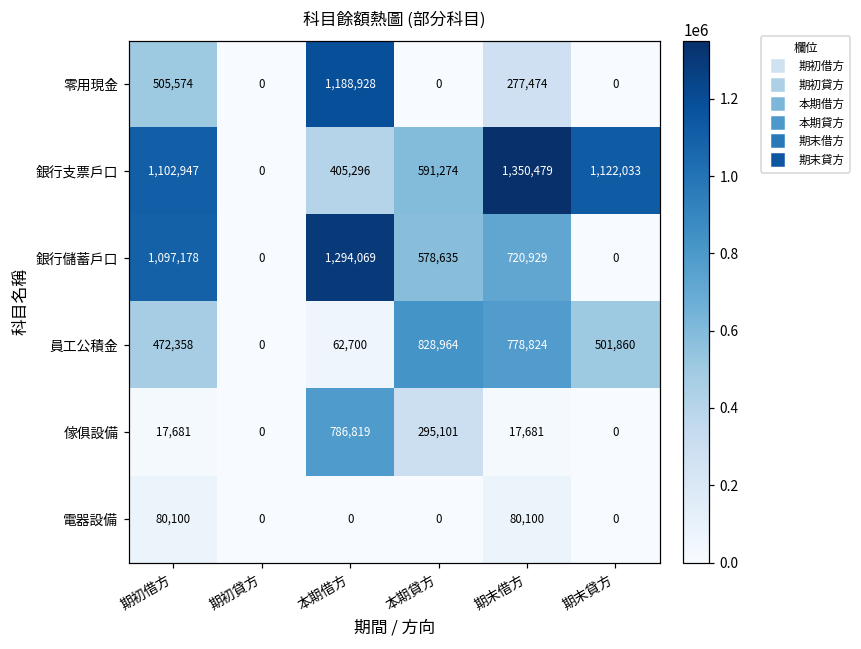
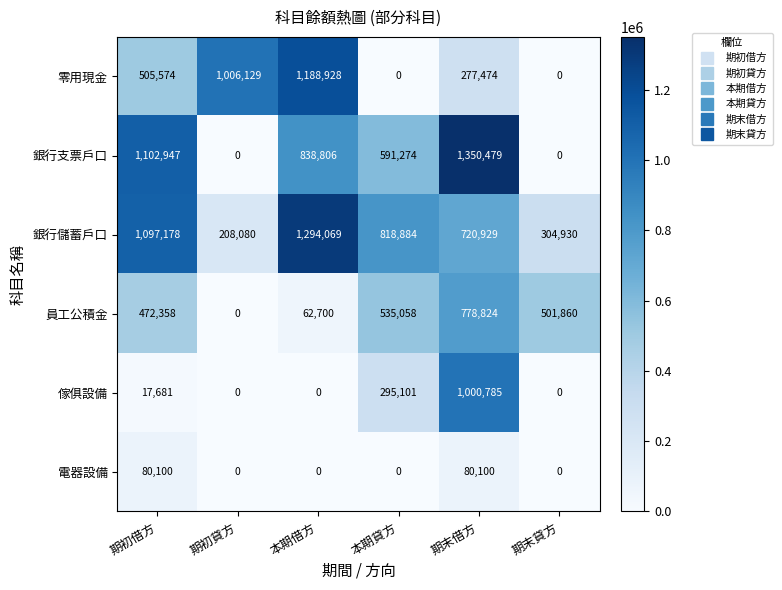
  {
    "零用現金": {
      "期初借方": "505,574",
-     "期初貸方": "0",
+     "期初貸方": "1,006,129",
      "本期借方": "1,188,928",
      "本期貸方": "0",
      "期末借方": "277,474",
      "期末貸方": "0"
    },
    "銀行支票戶口": {
      "期初借方": "1,102,947",
      "期初貸方": "0",
-     "本期借方": "405,296",
+     "本期借方": "838,806",
      "本期貸方": "591,274",
      "期末借方": "1,350,479",
-     "期末貸方": "1,122,033"
+     "期末貸方": "0"
    },
    "銀行儲蓄戶口": {
      "期初借方": "1,097,178",
-     "期初貸方": "0",
+     "期初貸方": "208,080",
      "本期借方": "1,294,069",
-     "本期貸方": "578,635",
+     "本期貸方": "818,884",
      "期末借方": "720,929",
-     "期末貸方": "0"
+     "期末貸方": "304,930"
    },
    "員工公積金": {
      "期初借方": "472,358",
      "期初貸方": "0",
      "本期借方": "62,700",
-     "本期貸方": "828,964",
+     "本期貸方": "535,058",
      "期末借方": "778,824",
      "期末貸方": "501,860"
    },
    "傢俱設備": {
      "期初借方": "17,681",
      "期初貸方": "0",
-     "本期借方": "786,819",
+     "本期借方": "0",
      "本期貸方": "295,101",
-     "期末借方": "17,681",
+     "期末借方": "1,000,785",
      "期末貸方": "0"
    },
    "電器設備": {
      "期初借方": "80,100",
      "期初貸方": "0",
      "本期借方": "0",
      "本期貸方": "0",
      "期末借方": "80,100",
      "期末貸方": "0"
    }
  }
